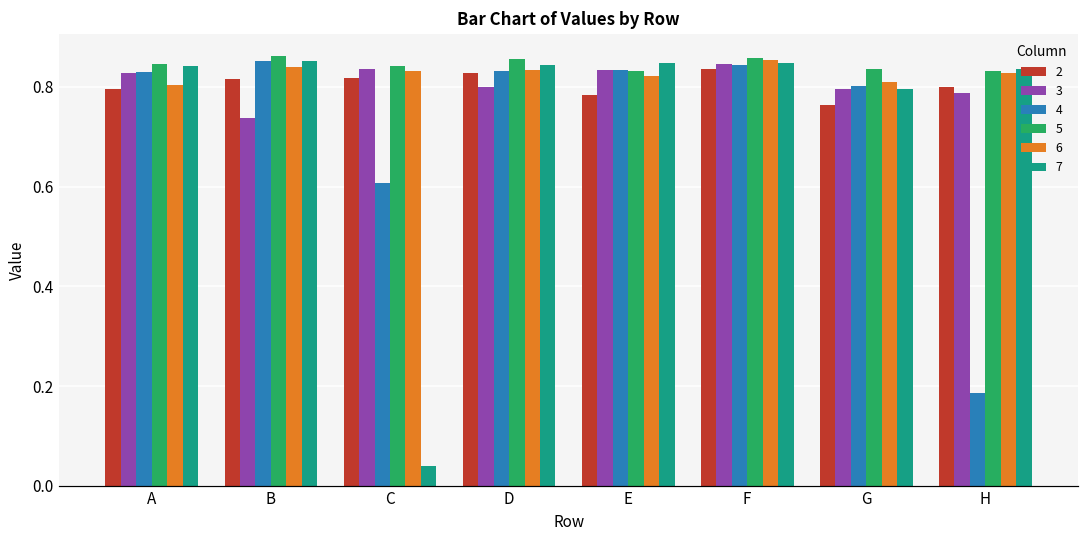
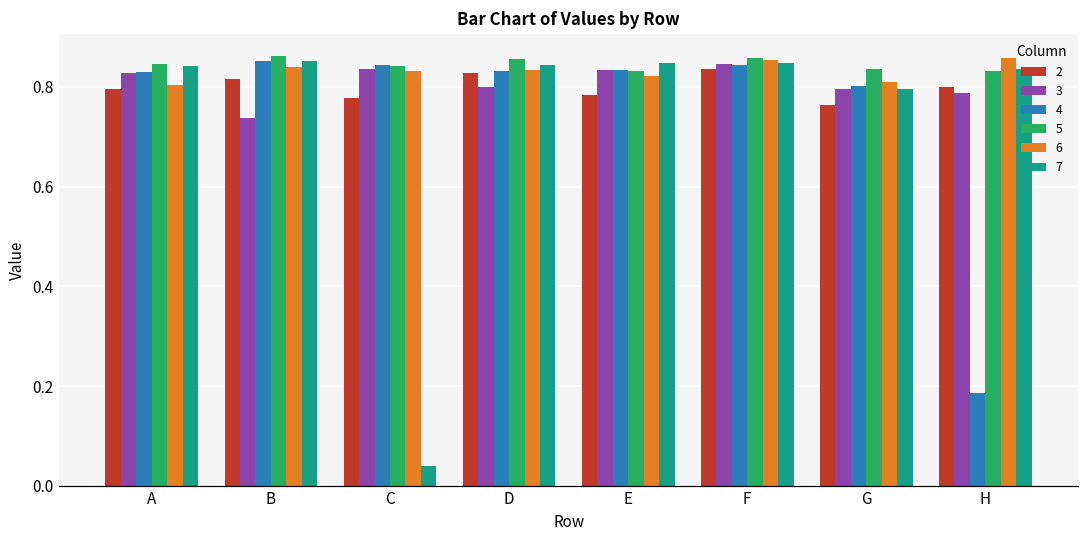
  {
    "2": {
      "A": 0.80,
      "B": 0.82,
-     "C": 0.82,
+     "C": 0.78,
      "D": 0.83,
      "E": 0.78,
      "F": 0.84,
      "G": 0.76,
      "H": 0.80
    },
    "3": {
      "A": 0.83,
      "B": 0.74,
      "C": 0.84,
      "D": 0.80,
      "E": 0.83,
      "F": 0.85,
      "G": 0.80,
      "H": 0.79
    },
    "4": {
      "A": 0.83,
      "B": 0.85,
-     "C": 0.61,
+     "C": 0.84,
      "D": 0.83,
      "E": 0.83,
      "F": 0.84,
      "G": 0.80,
      "H": 0.19
    },
    "6": {
      "A": 0.80,
      "B": 0.84,
      "C": 0.83,
      "D": 0.83,
      "E": 0.82,
      "F": 0.85,
      "G": 0.81,
-     "H": 0.83
+     "H": 0.86
    }
  }
